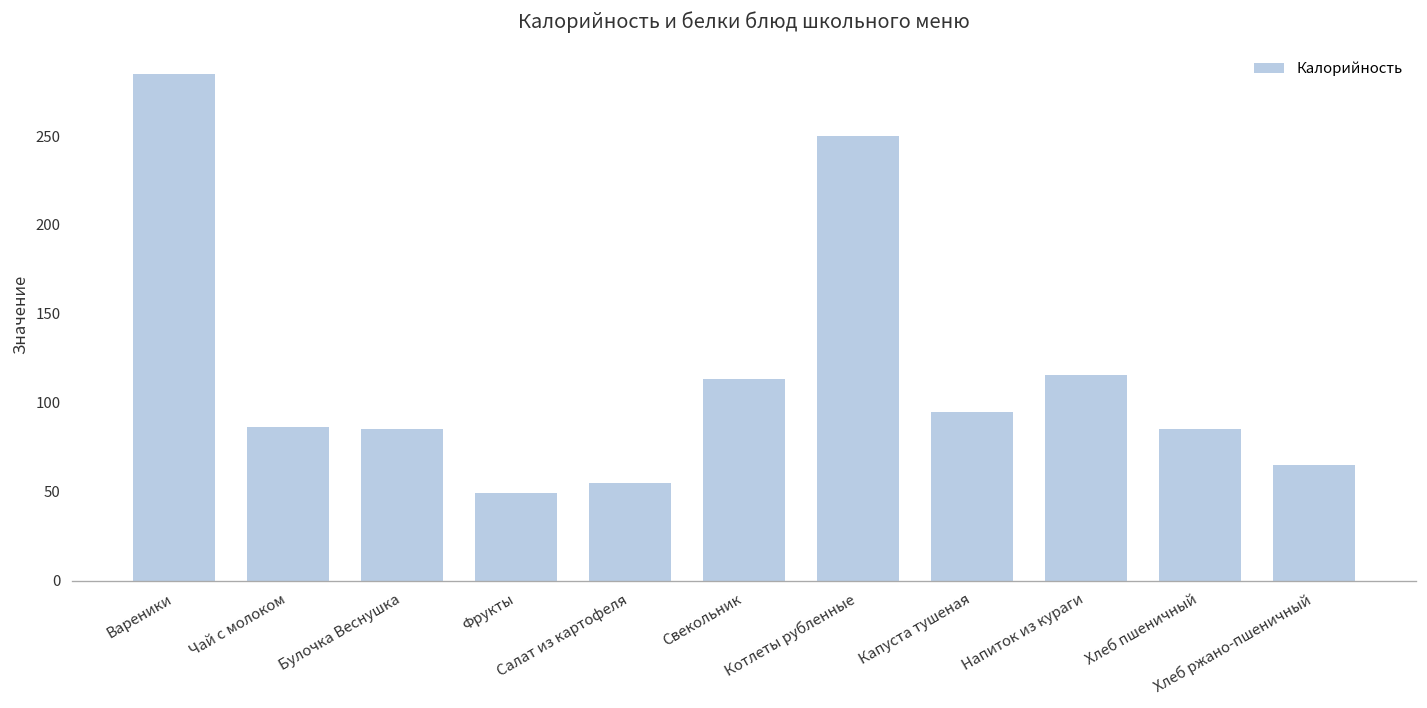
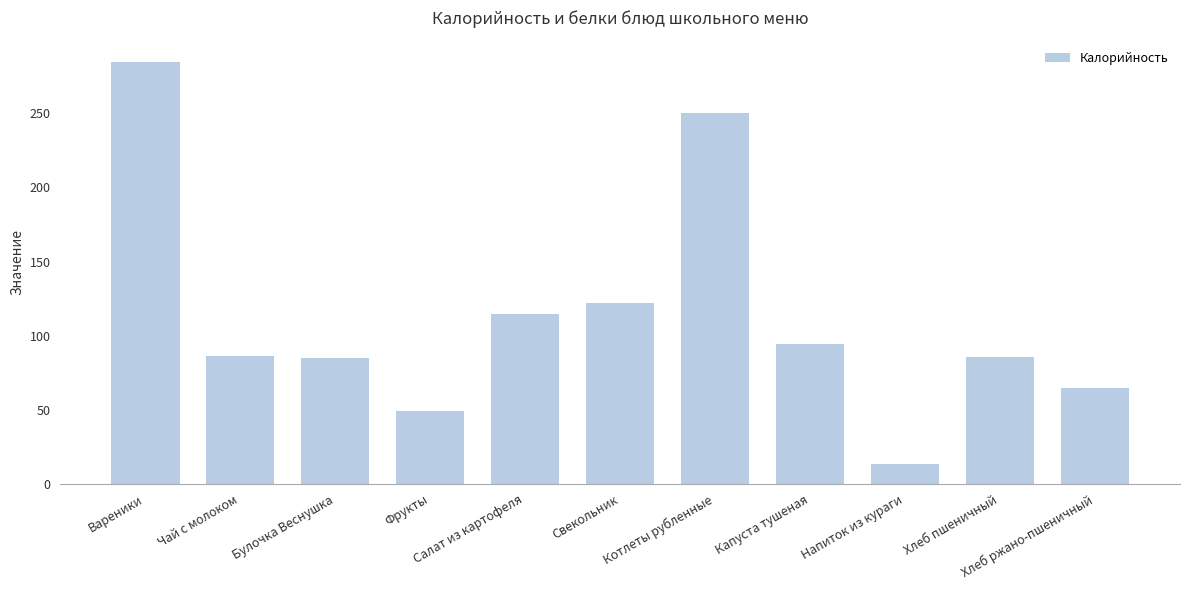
  {
    "Вареники": 285,
    "Чай с молоком": 86,
    "Булочка Веснушка": 85,
    "Фрукты": 49,
-   "Салат из картофеля": 55,
-   "Свекольник": 114,
+   "Салат из картофеля": 115,
+   "Свекольник": 122,
    "Котлеты рубленные": 250,
    "Капуста тушеная": 95,
-   "Напиток из кураги": 116,
+   "Напиток из кураги": 14,
    "Хлеб пшеничный": 86,
    "Хлеб ржано-пшеничный": 65
  }
